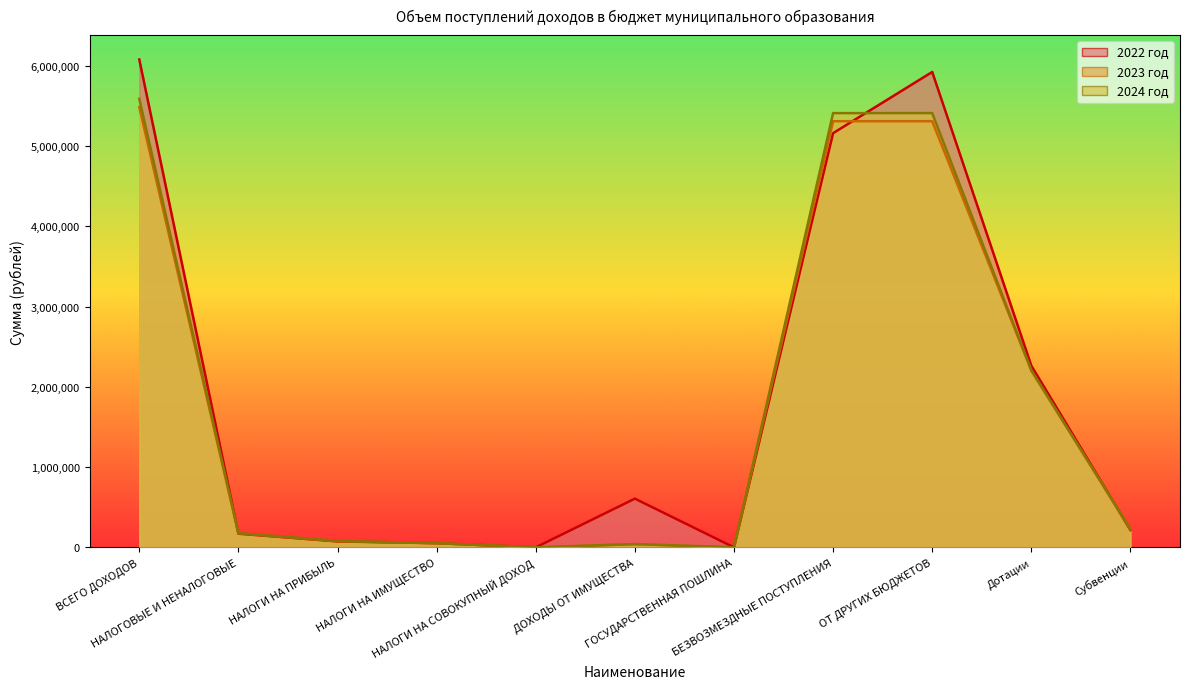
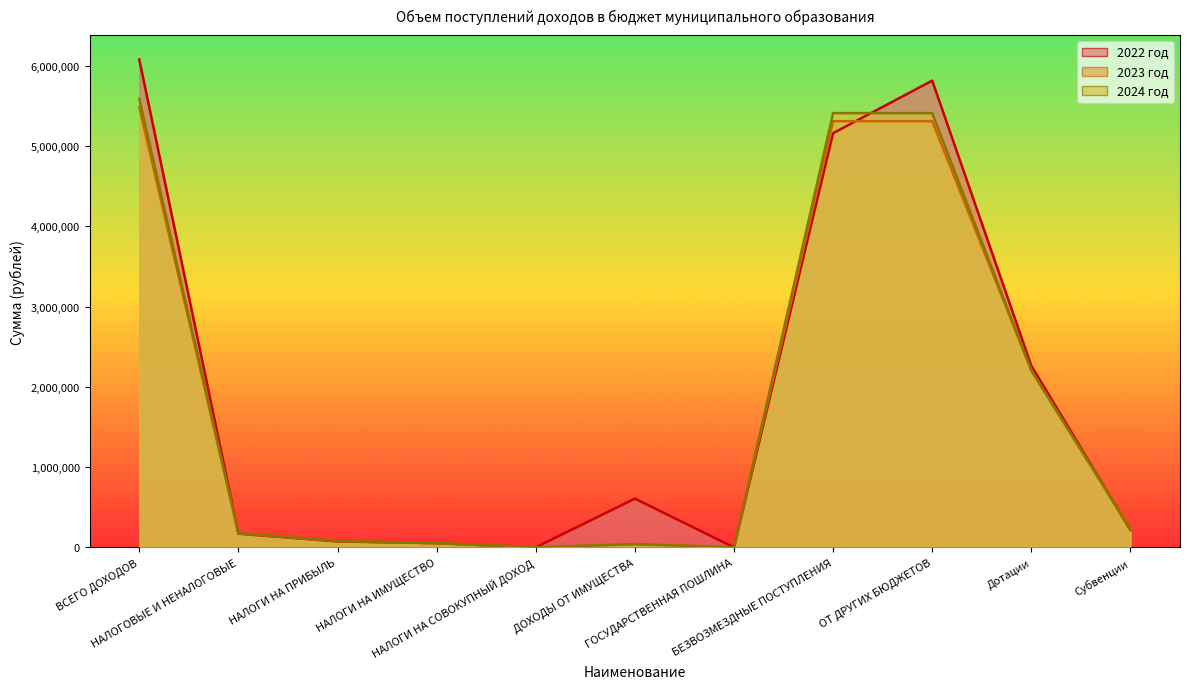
  {
    "2022 год": {
      "ВСЕГО ДОХОДОВ": "6,100,000",
      "ДОХОДЫ ОТ ИМУЩЕСТВА": "600,000",
      "БЕЗВОЗМЕЗДНЫЕ ПОСТУПЛЕНИЯ": "5,200,000",
-     "ОТ ДРУГИХ БЮДЖЕТОВ": "5,900,000",
+     "ОТ ДРУГИХ БЮДЖЕТОВ": "5,800,000",
      "Дотации": "2,300,000"
    }
  }
